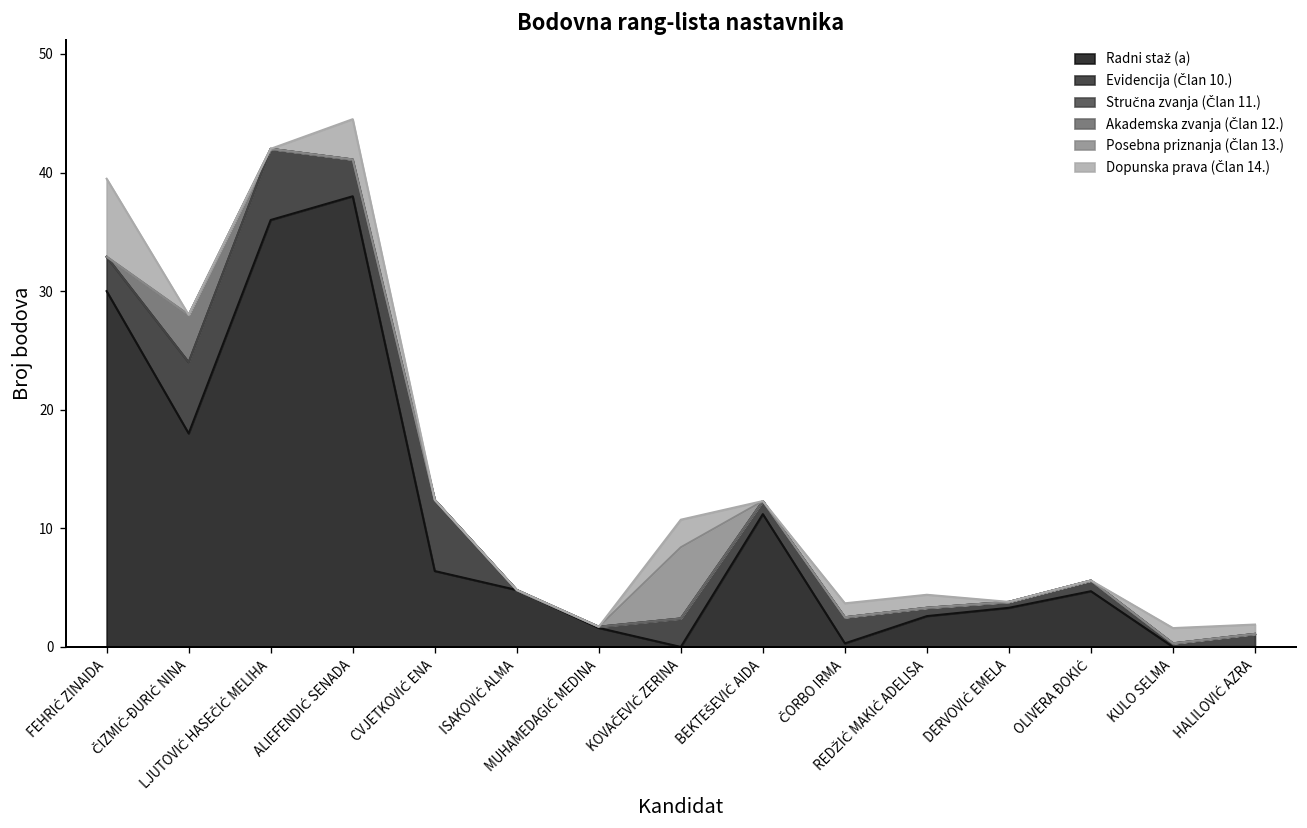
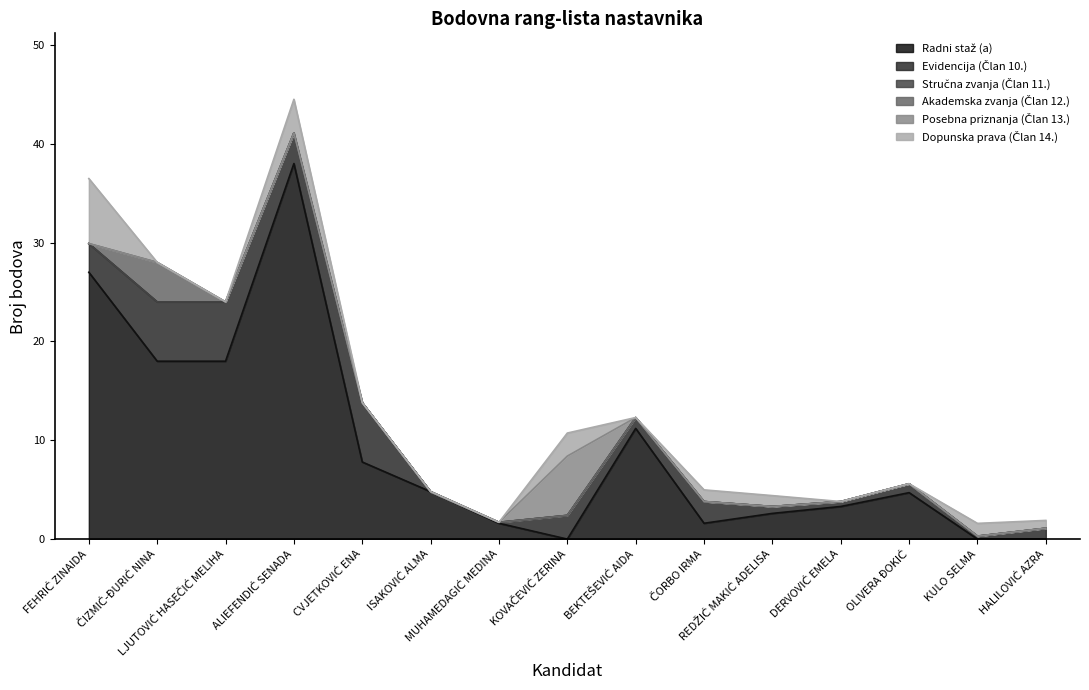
  {
    "Radni staž (a)": {
-     "FEHRIĆ ZINAIDA": 30,
+     "FEHRIĆ ZINAIDA": 27,
      "ČIZMIĆ-ĐURIĆ NINA": 18,
-     "LJUTOVIĆ HASEČIĆ MELIHA": 36,
+     "LJUTOVIĆ HASEČIĆ MELIHA": 18,
      "ALIEFENDIĆ SENADA": 38,
-     "CVJETKOVIĆ ENA": 6,
+     "CVJETKOVIĆ ENA": 8,
      "KOVAČEVIĆ ZERINA": 0,
      "BEKTEŠEVIĆ AIDA": 11,
-     "ČORBO IRMA": 0,
+     "ČORBO IRMA": 2,
      "REDŽIĆ MAKIĆ ADELISA": 3,
      "DERVOVIĆ EMELA": 3,
      "OLIVERA ĐOKIĆ": 5,
      "KULO SELMA": 0,
      "HALILOVIĆ AZRA": 0
    }
  }
